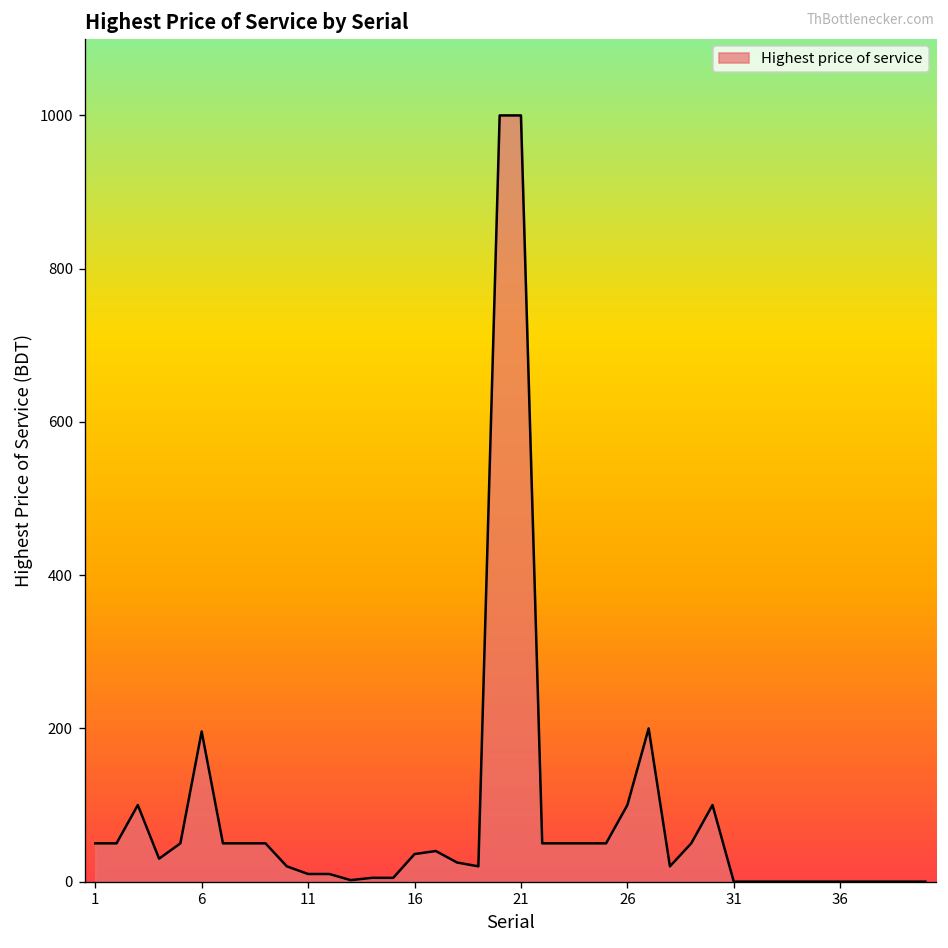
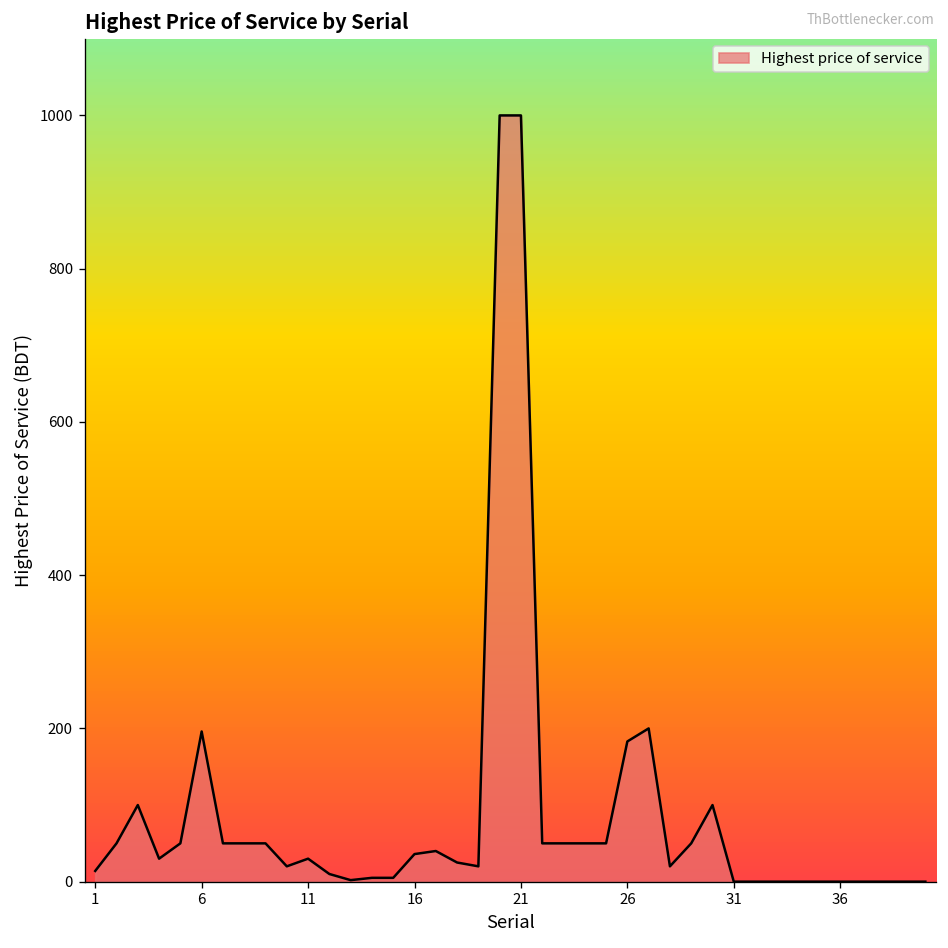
  {
-   "1": 50,
+   "1": 10,
    "6": 200,
-   "11": 10,
+   "11": 30,
    "16": 40,
    "21": 1000,
-   "26": 100,
+   "26": 180,
    "31": 0,
    "36": 0
  }
